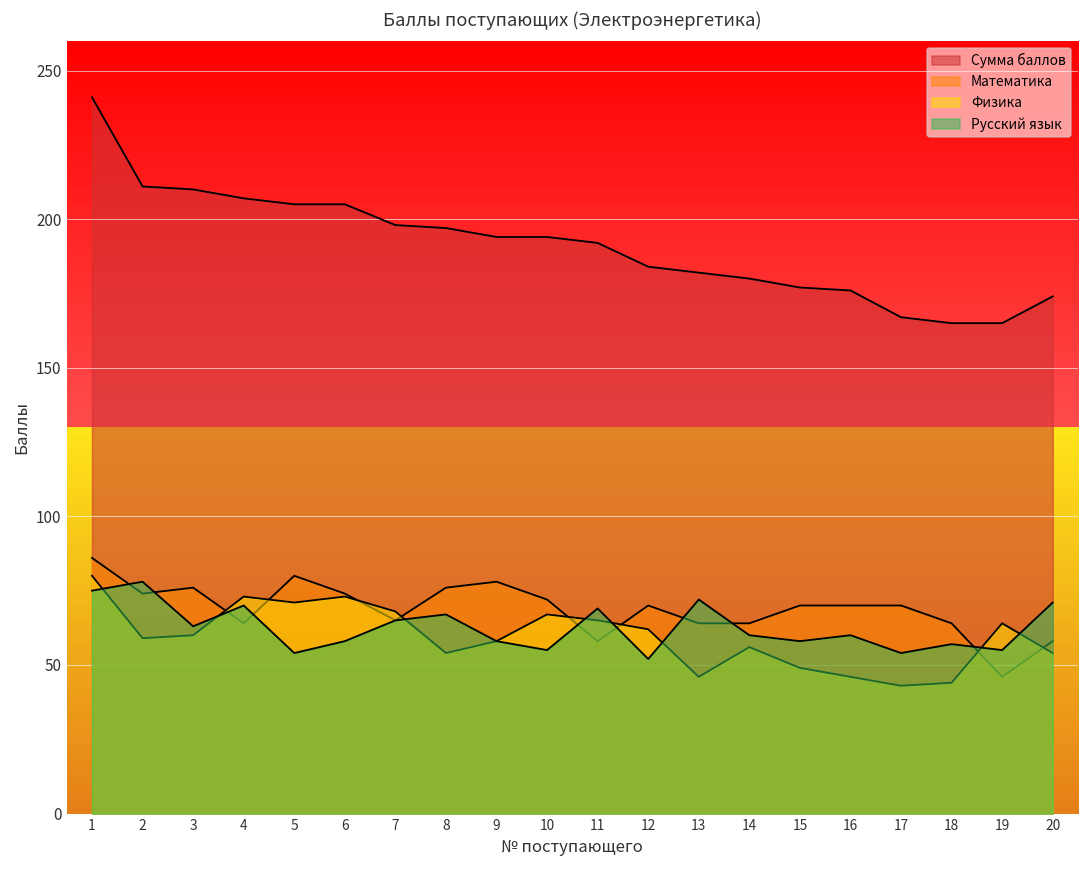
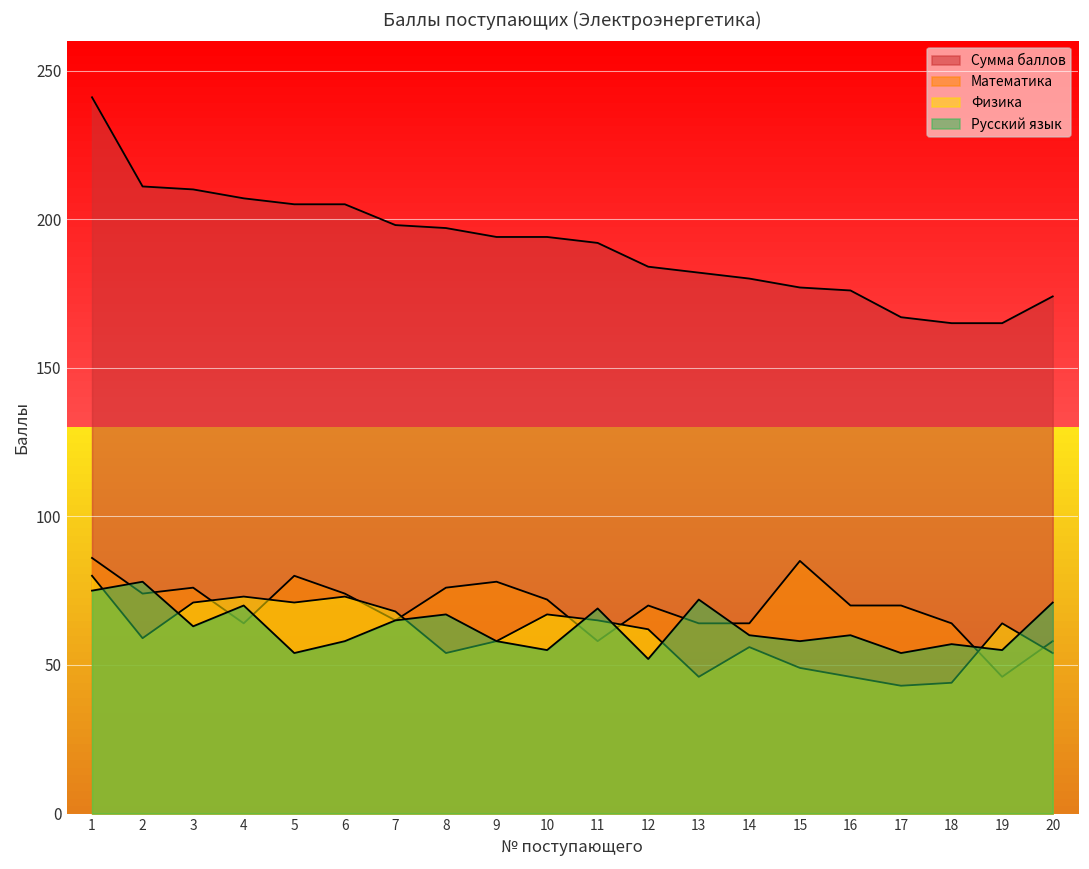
  {
    "Сумма баллов": {
      "1": 241,
      "2": 211,
      "3": 210,
      "4": 207,
      "5": 205,
      "6": 205,
      "7": 198,
      "8": 197,
      "9": 194,
      "10": 194,
      "11": 192,
      "12": 184,
      "13": 182,
      "14": 180,
      "15": 177,
      "16": 176,
      "17": 167,
      "18": 165,
      "19": 165,
      "20": 174
    },
    "Математика": {
      "1": 86,
      "2": 74,
      "3": 76,
      "4": 64,
      "5": 80,
      "6": 74,
      "8": 76,
      "9": 78,
      "10": 72,
      "11": 58,
      "12": 70,
      "13": 64,
      "14": 64,
-     "15": 70,
+     "15": 85,
      "16": 70,
      "17": 70,
      "18": 64,
      "19": 46,
      "20": 58
    },
    "Физика": {
      "1": 80,
      "2": 59,
-     "3": 60,
+     "3": 71,
      "4": 73,
      "5": 71,
      "6": 73,
      "7": 68,
      "8": 54,
      "10": 67,
      "11": 65,
      "12": 62,
      "13": 46,
      "14": 56,
      "15": 49,
      "16": 46,
      "17": 43,
      "18": 44,
      "19": 64,
      "20": 54
    },
    "Русский язык": {
      "1": 75,
      "2": 78,
      "3": 63,
      "4": 70,
      "5": 54,
      "6": 58,
      "8": 67,
      "10": 55,
      "11": 69,
      "12": 52,
      "13": 72,
      "14": 60,
      "15": 58,
      "16": 60,
      "17": 54,
      "18": 57,
      "19": 55,
      "20": 71
    }
  }
